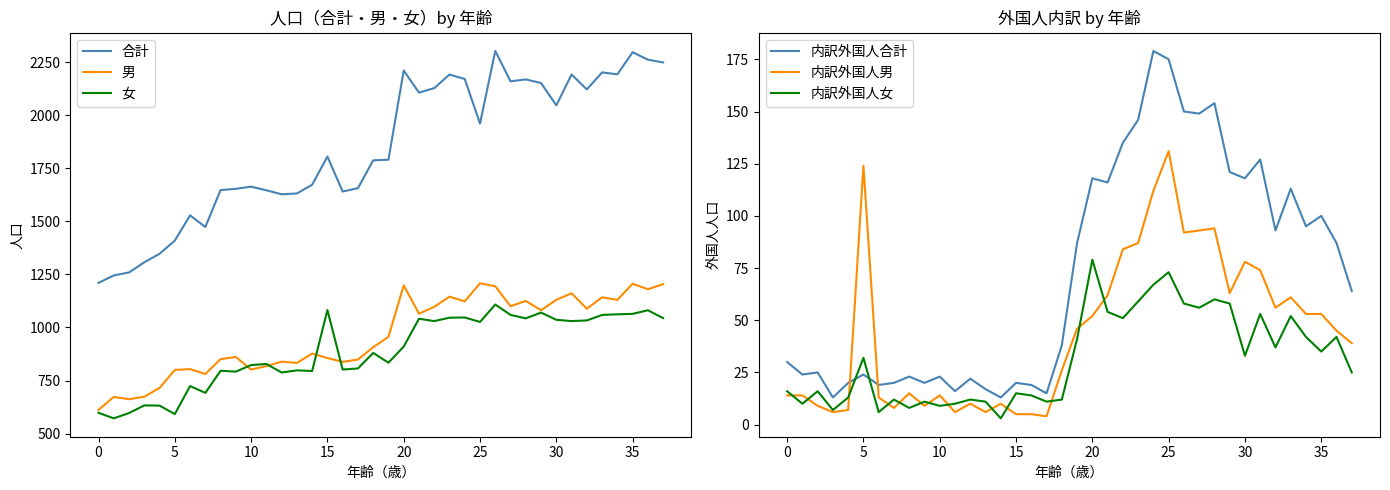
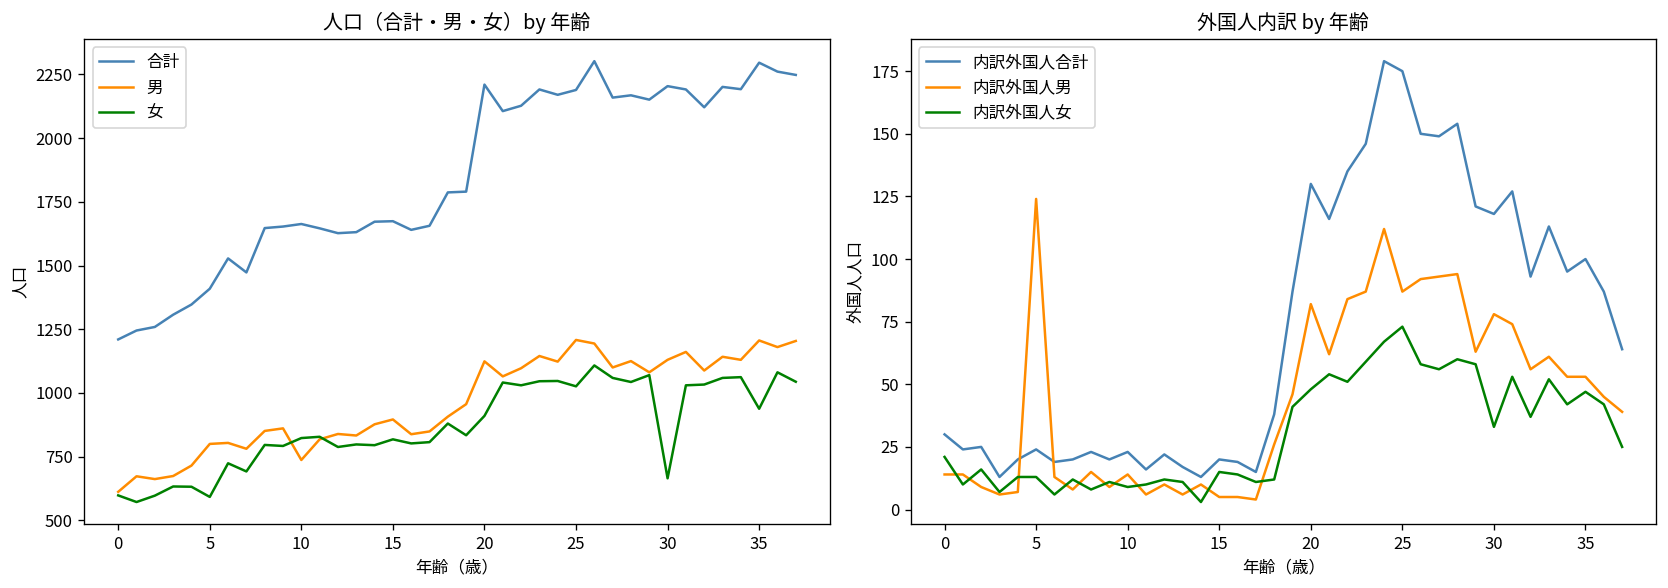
  {
    "人口（合計・男・女）by 年齢": {
      "合計": {
        "0": 1210,
        "5": 1410,
        "10": 1660,
-       "15": 1810,
+       "15": 1670,
        "20": 2210,
-       "25": 1960,
-       "30": 2050,
+       "25": 2190,
+       "30": 2200,
        "35": 2300
      },
      "男": {
        "0": 610,
        "5": 800,
-       "10": 800,
-       "15": 860,
-       "20": 1200,
+       "10": 740,
+       "15": 900,
+       "20": 1120,
        "25": 1210,
        "30": 1130,
        "35": 1210
      },
      "女": {
        "0": 600,
        "5": 590,
        "10": 820,
-       "15": 1080,
+       "15": 820,
        "20": 910,
        "25": 1030,
-       "30": 1040,
-       "35": 1060
+       "30": 670,
+       "35": 940
      }
    },
    "外国人内訳 by 年齢": {
      "内訳外国人合計": {
        "0": 30,
        "5": 24,
        "10": 23,
        "15": 20,
-       "20": 118,
+       "20": 130,
        "25": 175,
        "30": 118,
        "35": 100
      },
      "内訳外国人男": {
        "0": 14,
        "5": 124,
        "10": 14,
        "15": 5,
-       "20": 52,
-       "25": 131,
+       "20": 82,
+       "25": 87,
        "30": 78,
        "35": 53
      },
      "内訳外国人女": {
-       "0": 16,
-       "5": 32,
+       "0": 21,
+       "5": 13,
        "10": 9,
        "15": 15,
-       "20": 79,
+       "20": 48,
        "25": 73,
        "30": 33,
-       "35": 35
+       "35": 47
      }
    }
  }
